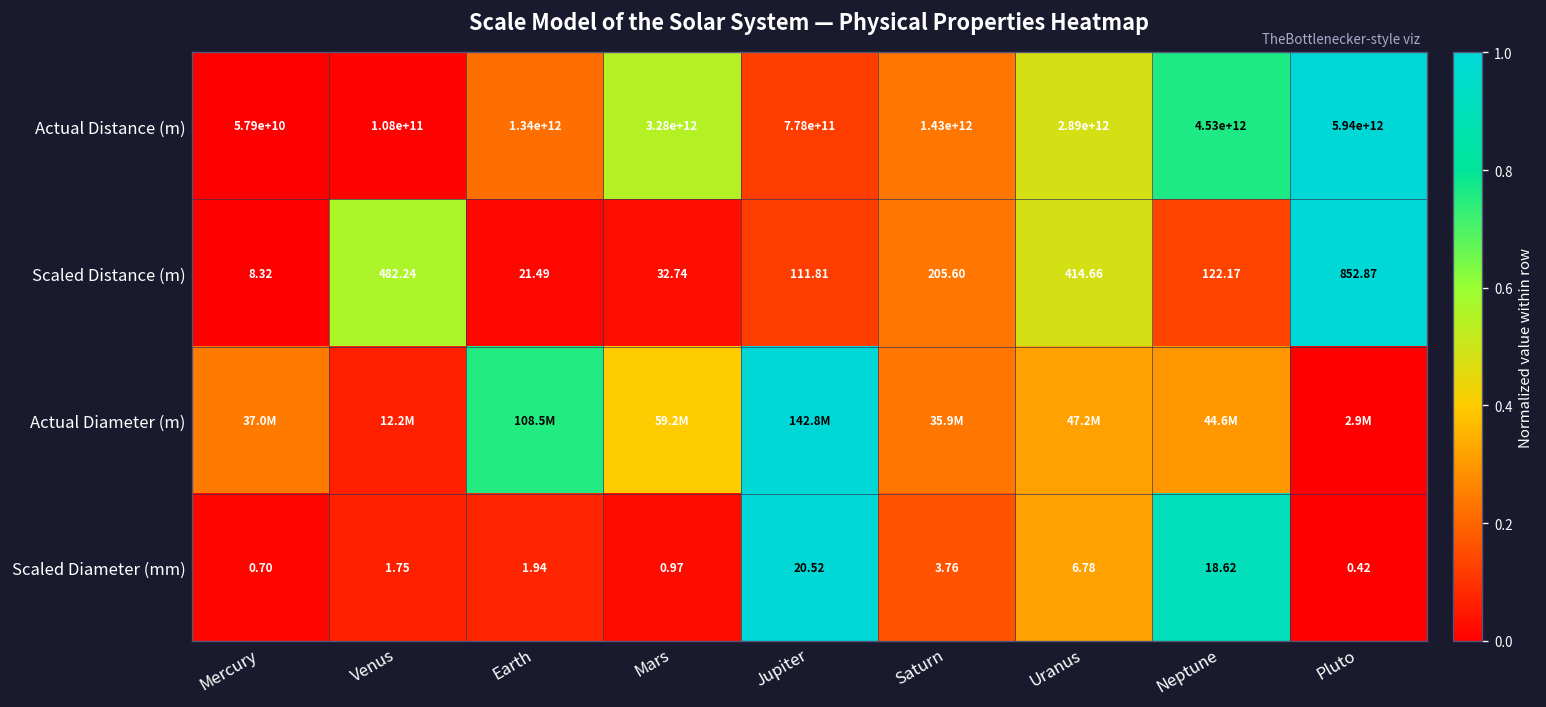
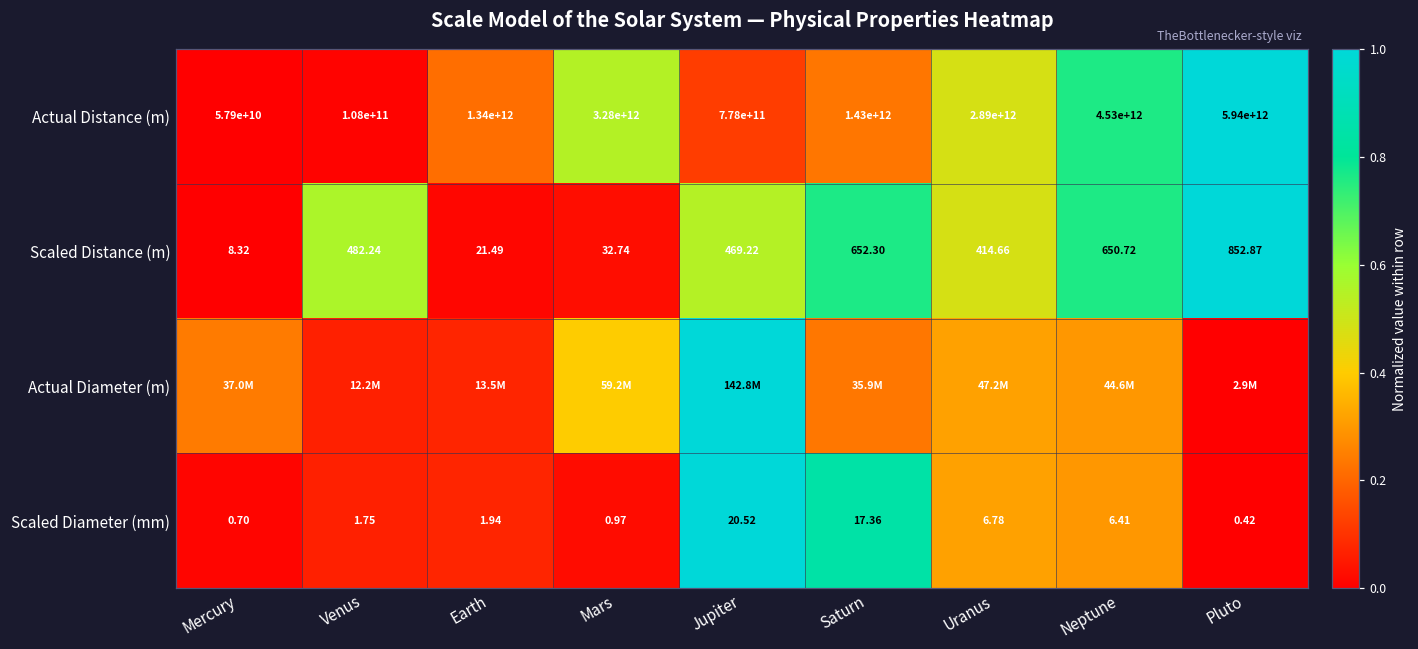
  {
    "Actual Distance (m)": {
      "Mercury": "5.79e+10",
      "Venus": "1.08e+11",
      "Earth": "1.34e+12",
      "Mars": "3.28e+12",
      "Jupiter": "7.78e+11",
      "Saturn": "1.43e+12",
      "Uranus": "2.89e+12",
      "Neptune": "4.53e+12",
      "Pluto": "5.94e+12"
    },
    "Scaled Distance (m)": {
      "Mercury": "8.32",
      "Venus": "482.24",
      "Earth": "21.49",
      "Mars": "32.74",
-     "Jupiter": "111.81",
-     "Saturn": "205.60",
+     "Jupiter": "469.22",
+     "Saturn": "652.30",
      "Uranus": "414.66",
-     "Neptune": "122.17",
+     "Neptune": "650.72",
      "Pluto": "852.87"
    },
    "Actual Diameter (m)": {
      "Mercury": "37.0M",
      "Venus": "12.2M",
-     "Earth": "108.5M",
+     "Earth": "13.5M",
      "Mars": "59.2M",
      "Jupiter": "142.8M",
      "Saturn": "35.9M",
      "Uranus": "47.2M",
      "Neptune": "44.6M",
      "Pluto": "2.9M"
    },
    "Scaled Diameter (mm)": {
      "Mercury": "0.70",
      "Venus": "1.75",
      "Earth": "1.94",
      "Mars": "0.97",
      "Jupiter": "20.52",
-     "Saturn": "3.76",
+     "Saturn": "17.36",
      "Uranus": "6.78",
-     "Neptune": "18.62",
+     "Neptune": "6.41",
      "Pluto": "0.42"
    }
  }
